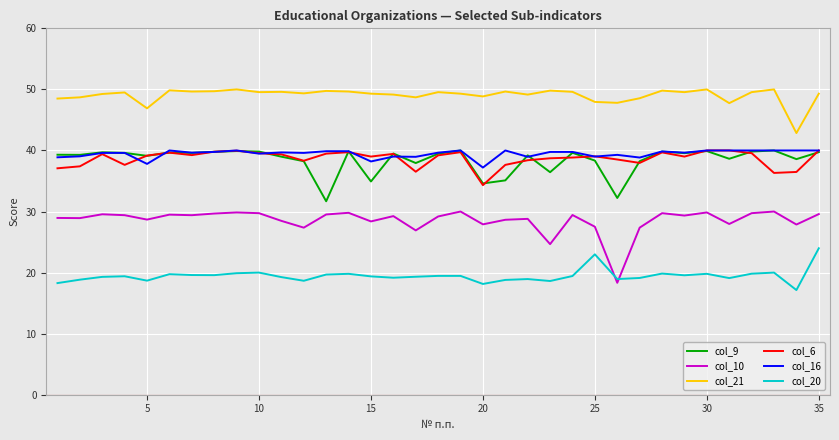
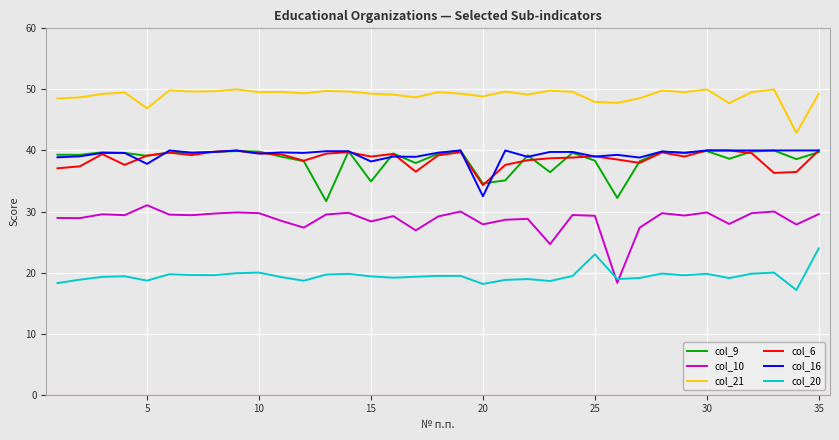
  {
    "col_9": {
      "15": 35,
      "25": 38
    },
    "col_10": {
-     "5": 29,
+     "5": 31,
      "10": 30,
      "15": 28,
      "20": 28,
-     "25": 28,
+     "25": 29,
      "30": 30,
      "35": 30
    },
    "col_21": {
      "5": 47,
      "10": 50,
      "15": 49,
      "20": 49,
      "25": 48,
      "30": 50,
      "35": 49
    },
    "col_6": {
      "15": 39
    },
    "col_16": {
      "5": 38,
      "15": 38,
-     "20": 37
+     "20": 33
    },
    "col_20": {
      "5": 19,
      "10": 20,
      "15": 19,
      "20": 18,
      "25": 23,
      "30": 20,
      "35": 24
    }
  }
